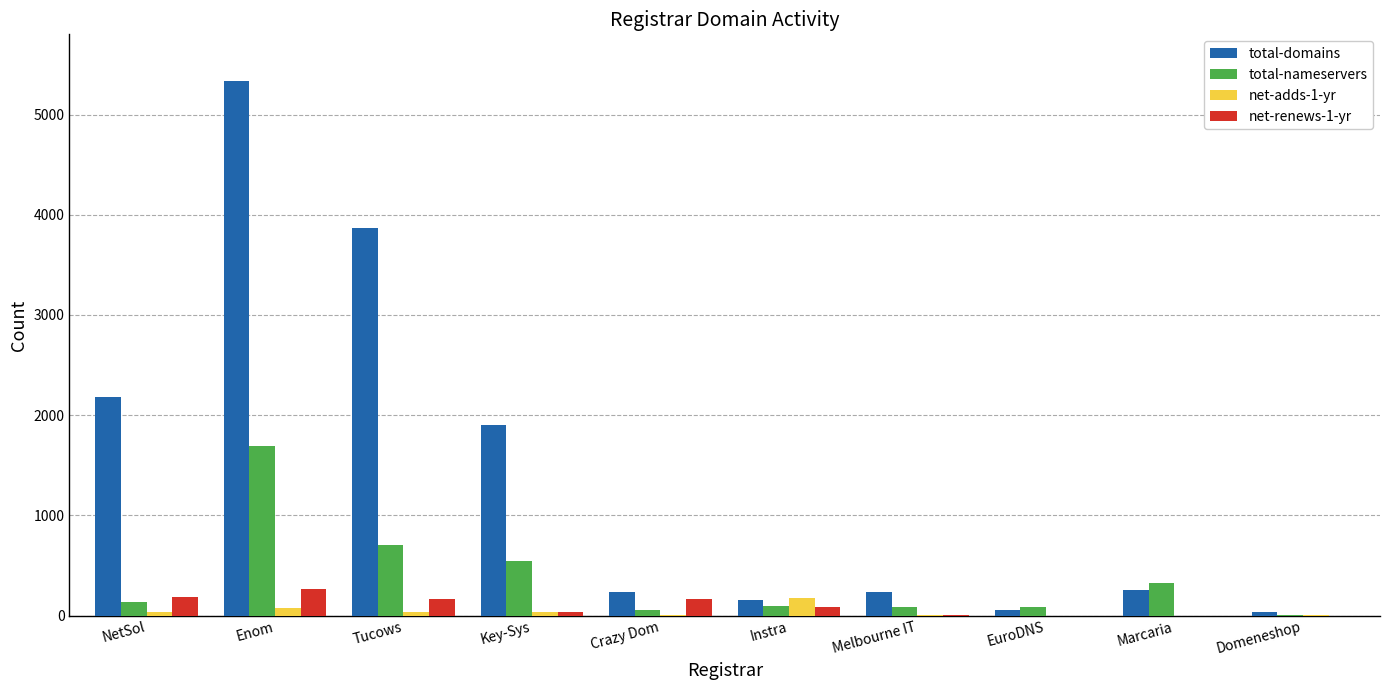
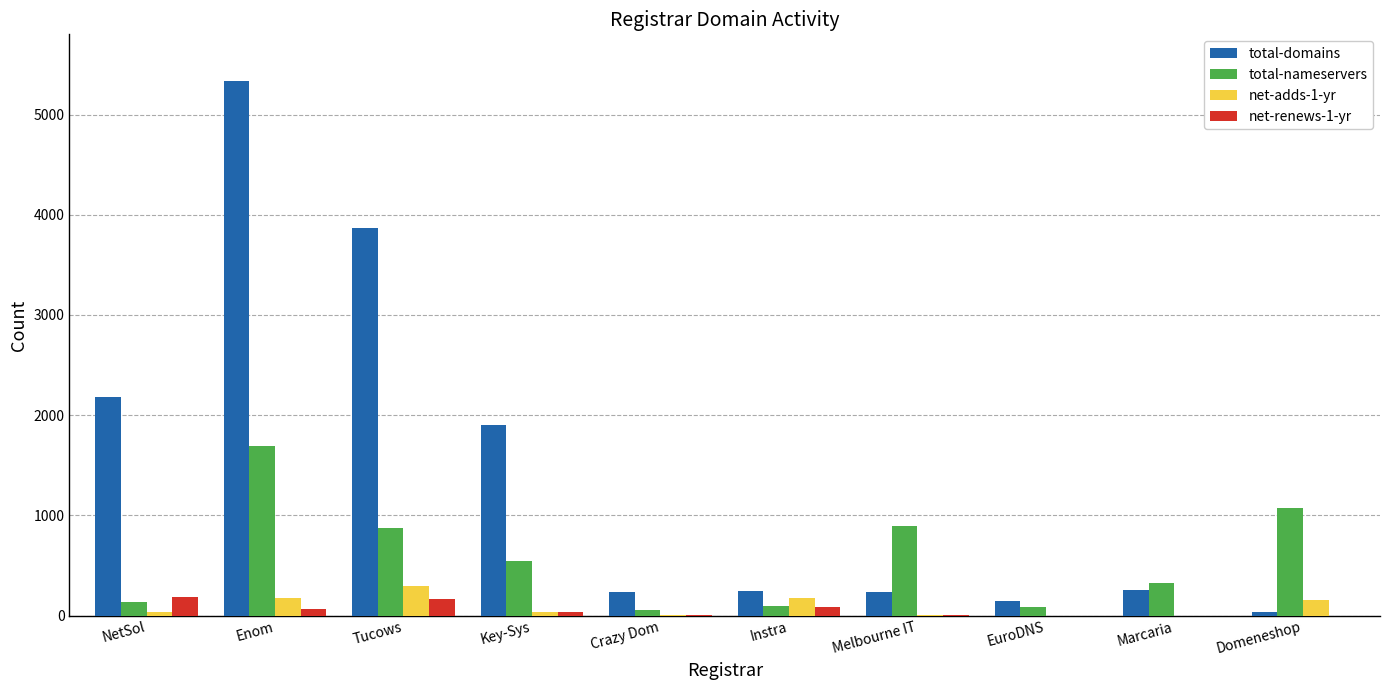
  {
    "total-domains": {
      "NetSol": 2190,
      "Enom": 5330,
      "Tucows": 3870,
      "Key-Sys": 1900,
      "Crazy Dom": 240,
-     "Instra": 150,
+     "Instra": 240,
      "Melbourne IT": 230,
-     "EuroDNS": 60,
+     "EuroDNS": 150,
      "Marcaria": 250,
      "Domeneshop": 30
    },
    "total-nameservers": {
      "NetSol": 130,
      "Enom": 1690,
-     "Tucows": 700,
+     "Tucows": 870,
      "Key-Sys": 550,
      "Crazy Dom": 50,
      "Instra": 90,
-     "Melbourne IT": 90,
+     "Melbourne IT": 900,
      "EuroDNS": 80,
      "Marcaria": 320,
-     "Domeneshop": 10
+     "Domeneshop": 1080
    },
    "net-adds-1-yr": {
      "NetSol": 40,
-     "Enom": 70,
-     "Tucows": 40,
+     "Enom": 180,
+     "Tucows": 300,
      "Key-Sys": 40,
      "Instra": 170,
      "EuroDNS": 0,
      "Marcaria": 0,
-     "Domeneshop": 0
+     "Domeneshop": 150
    },
    "net-renews-1-yr": {
      "NetSol": 190,
-     "Enom": 270,
+     "Enom": 60,
      "Tucows": 170,
      "Key-Sys": 40,
-     "Crazy Dom": 170,
+     "Crazy Dom": 0,
      "Instra": 90,
      "EuroDNS": 0,
      "Marcaria": 0,
      "Domeneshop": 0
    }
  }
